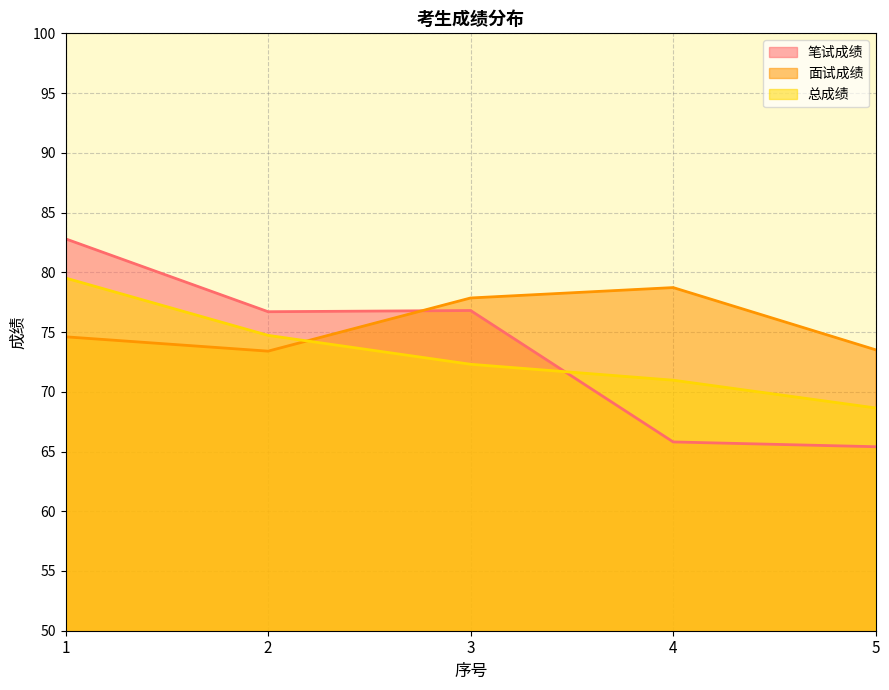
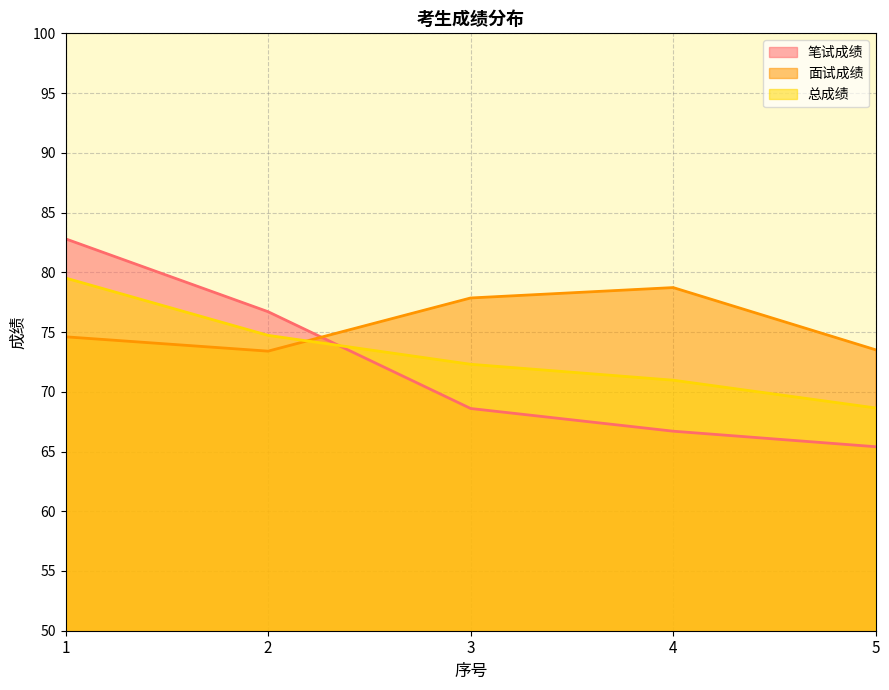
  {
    "笔试成绩": {
      "1": 82.8,
      "2": 76.7,
-     "3": 76.8,
-     "4": 65.8,
+     "3": 68.6,
+     "4": 66.7,
      "5": 65.4
    }
  }
